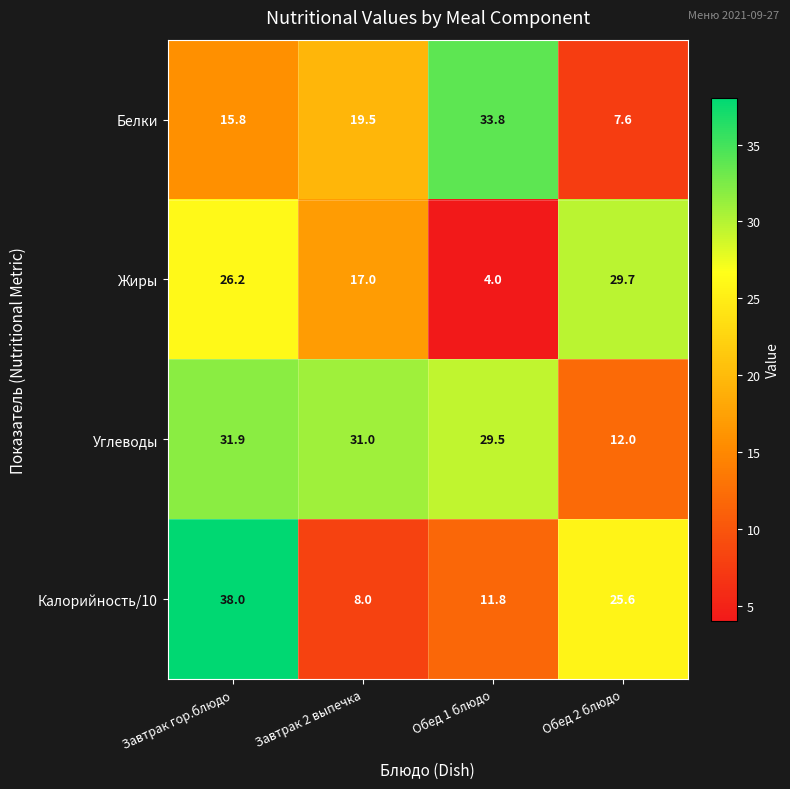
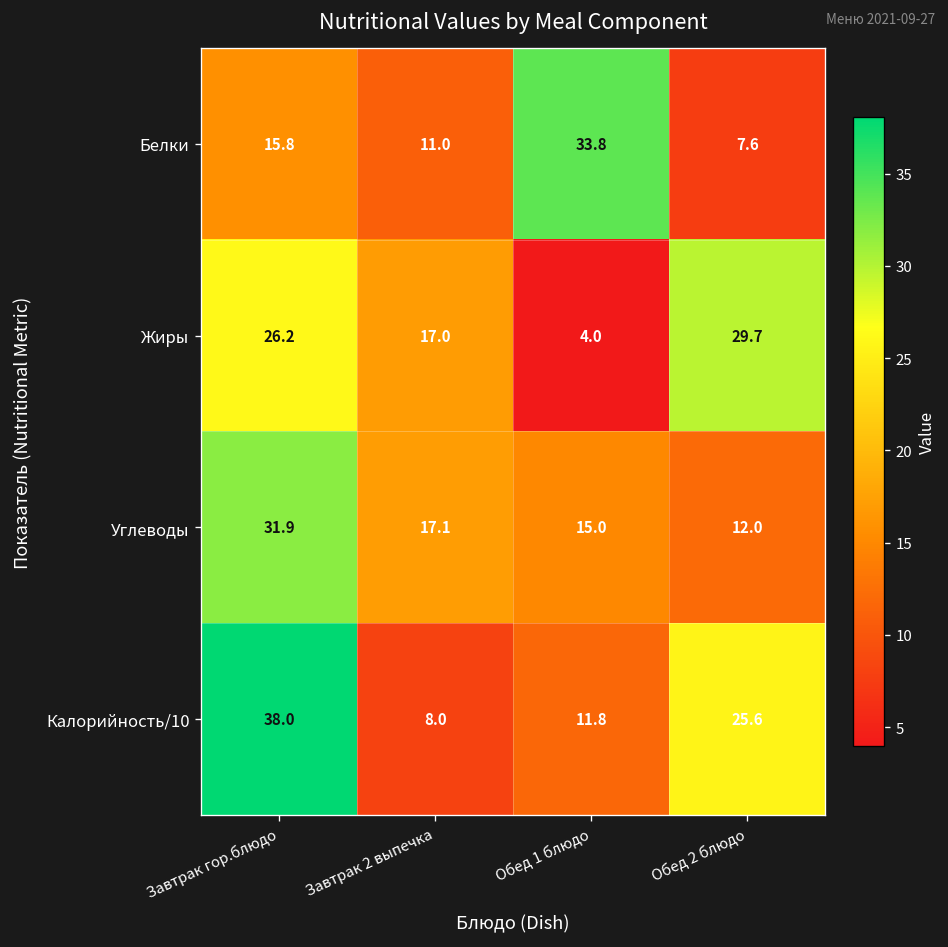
  {
    "Белки": {
      "Завтрак гор.блюдо": 15.8,
-     "Завтрак 2 выпечка": 19.5,
+     "Завтрак 2 выпечка": 11.0,
      "Обед 1 блюдо": 33.8,
      "Обед 2 блюдо": 7.6
    },
    "Жиры": {
      "Завтрак гор.блюдо": 26.2,
      "Завтрак 2 выпечка": 17.0,
      "Обед 1 блюдо": 4.0,
      "Обед 2 блюдо": 29.7
    },
    "Углеводы": {
      "Завтрак гор.блюдо": 31.9,
-     "Завтрак 2 выпечка": 31.0,
-     "Обед 1 блюдо": 29.5,
+     "Завтрак 2 выпечка": 17.1,
+     "Обед 1 блюдо": 15.0,
      "Обед 2 блюдо": 12.0
    },
    "Калорийность/10": {
      "Завтрак гор.блюдо": 38.0,
      "Завтрак 2 выпечка": 8.0,
      "Обед 1 блюдо": 11.8,
      "Обед 2 блюдо": 25.6
    }
  }
